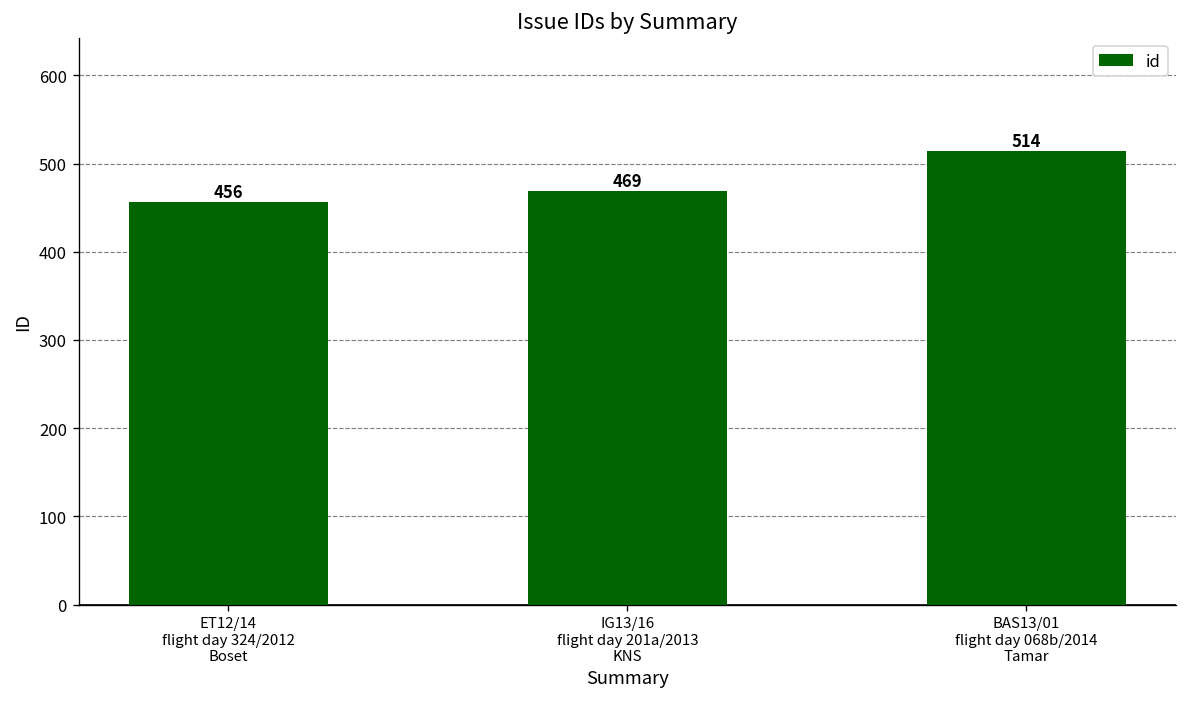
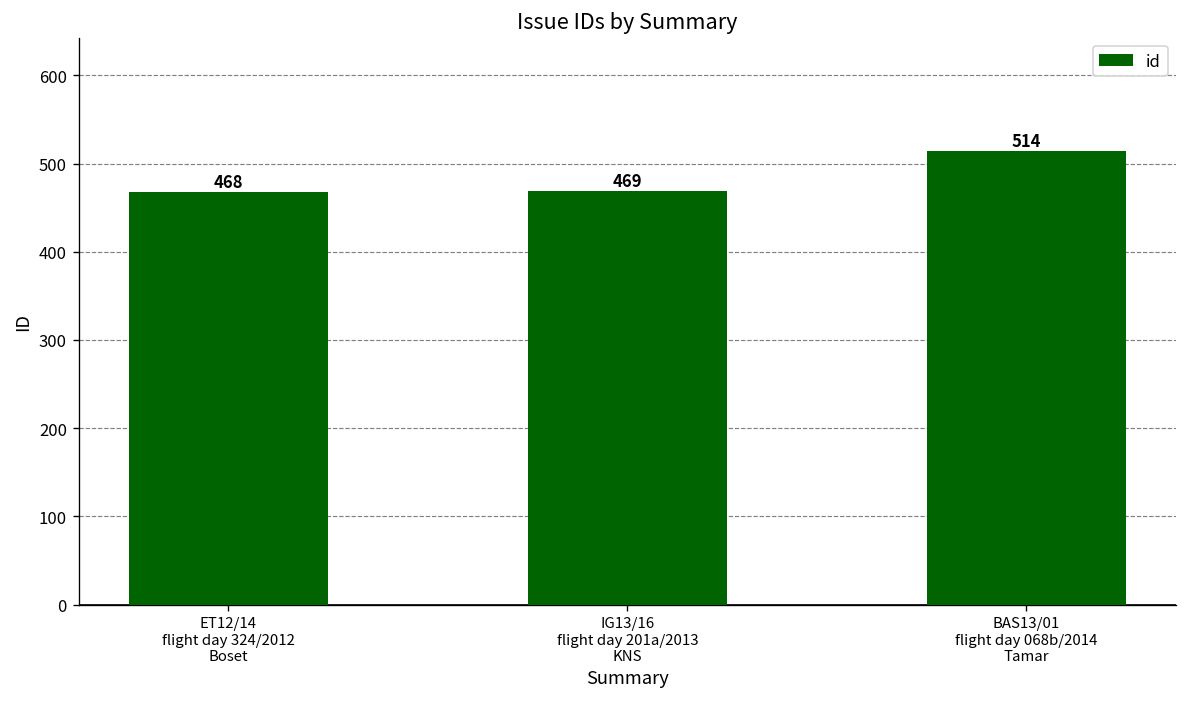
  {
-   "ET12/14 flight day 324/2012 Boset": 456,
+   "ET12/14 flight day 324/2012 Boset": 468,
    "IG13/16 flight day 201a/2013 KNS": 469,
    "BAS13/01 flight day 068b/2014 Tamar": 514
  }
